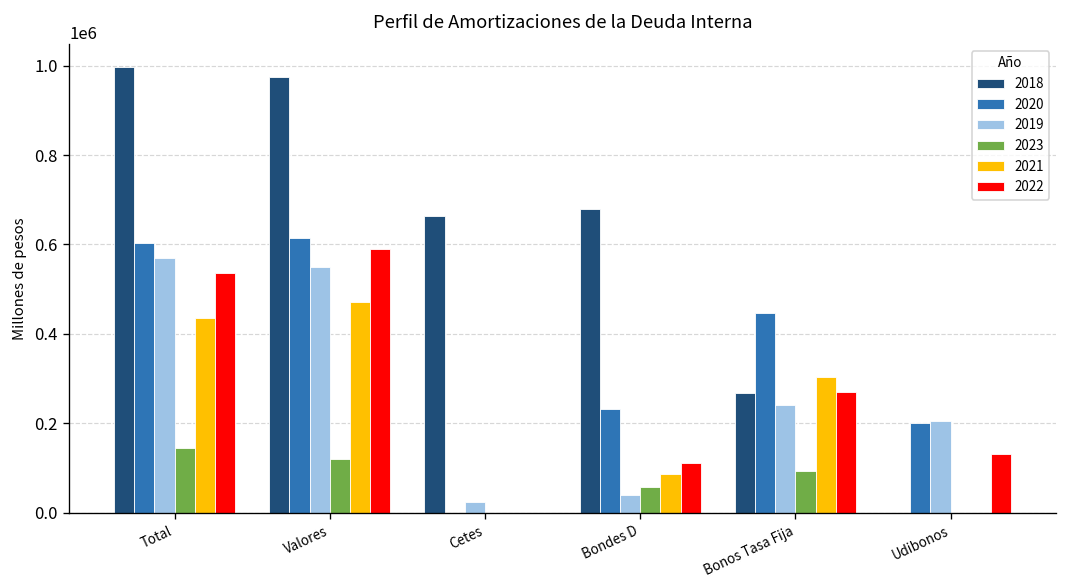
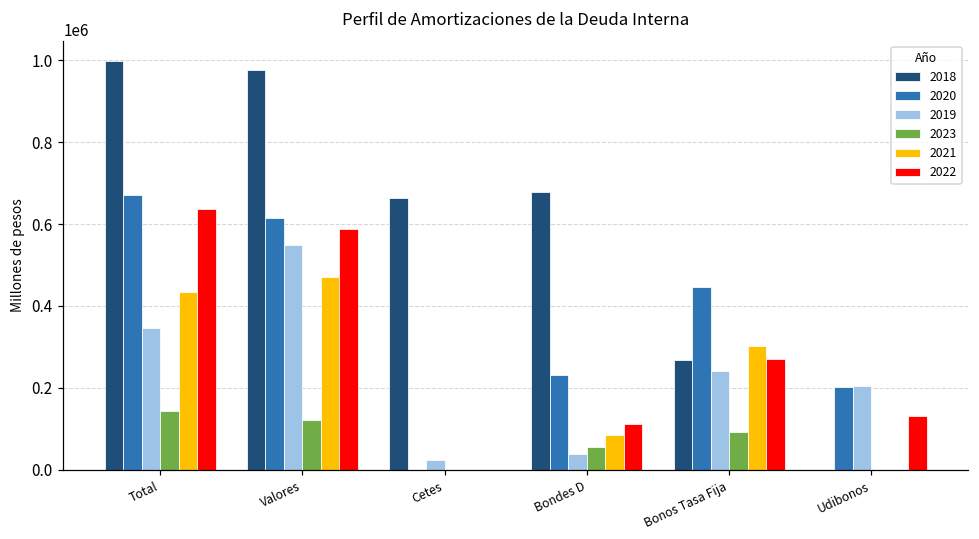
  {
    "2018": {
      "Total": 1000000,
      "Valores": 980000,
      "Cetes": 660000,
      "Bondes D": 680000,
      "Bonos Tasa Fija": 270000,
      "Udibonos": 0
    },
    "2020": {
-     "Total": 600000,
+     "Total": 670000,
      "Valores": 620000,
      "Cetes": 0,
      "Bondes D": 230000,
      "Bonos Tasa Fija": 450000,
      "Udibonos": 200000
    },
    "2019": {
-     "Total": 570000,
+     "Total": 350000,
      "Valores": 550000,
      "Cetes": 20000,
      "Bondes D": 40000,
      "Bonos Tasa Fija": 240000,
      "Udibonos": 200000
    },
    "2023": {
      "Total": 140000,
      "Valores": 120000,
      "Cetes": 0,
      "Bondes D": 60000,
      "Bonos Tasa Fija": 90000,
      "Udibonos": 0
    },
    "2021": {
      "Total": 430000,
      "Valores": 470000,
      "Cetes": 0,
      "Bondes D": 90000,
      "Bonos Tasa Fija": 300000,
      "Udibonos": 0
    },
    "2022": {
-     "Total": 540000,
+     "Total": 640000,
      "Valores": 590000,
      "Cetes": 0,
      "Bondes D": 110000,
      "Bonos Tasa Fija": 270000,
      "Udibonos": 130000
    }
  }
